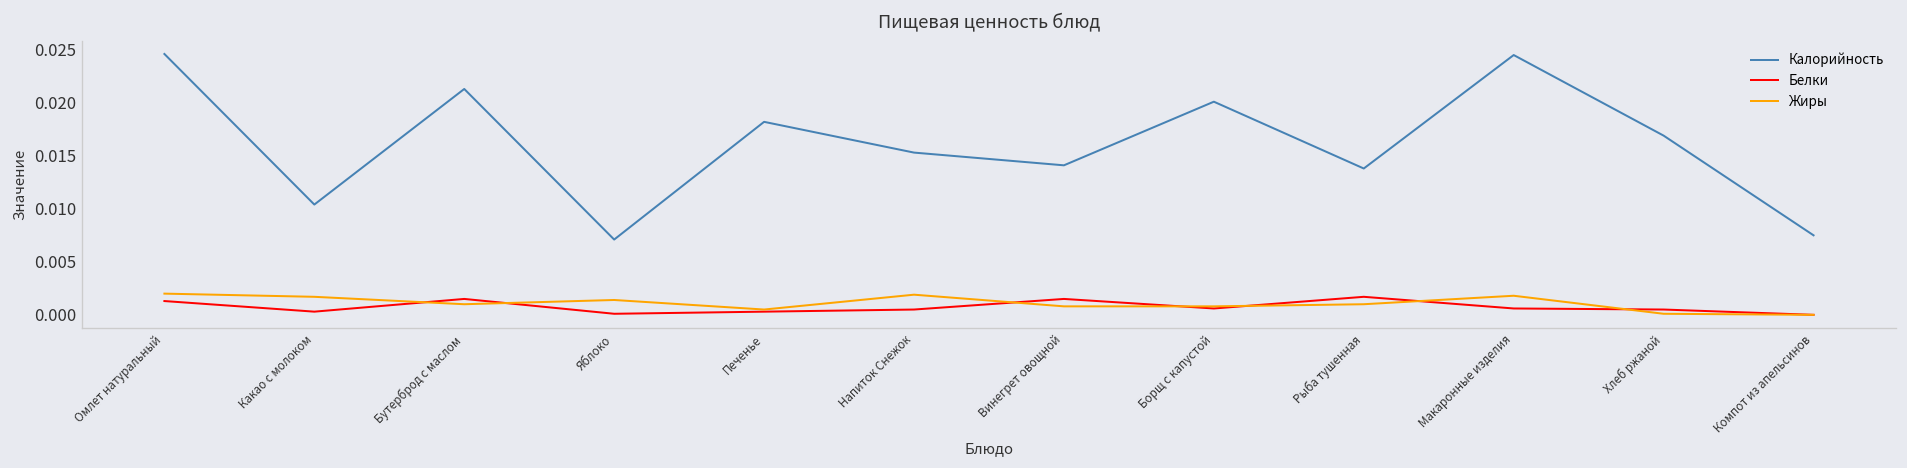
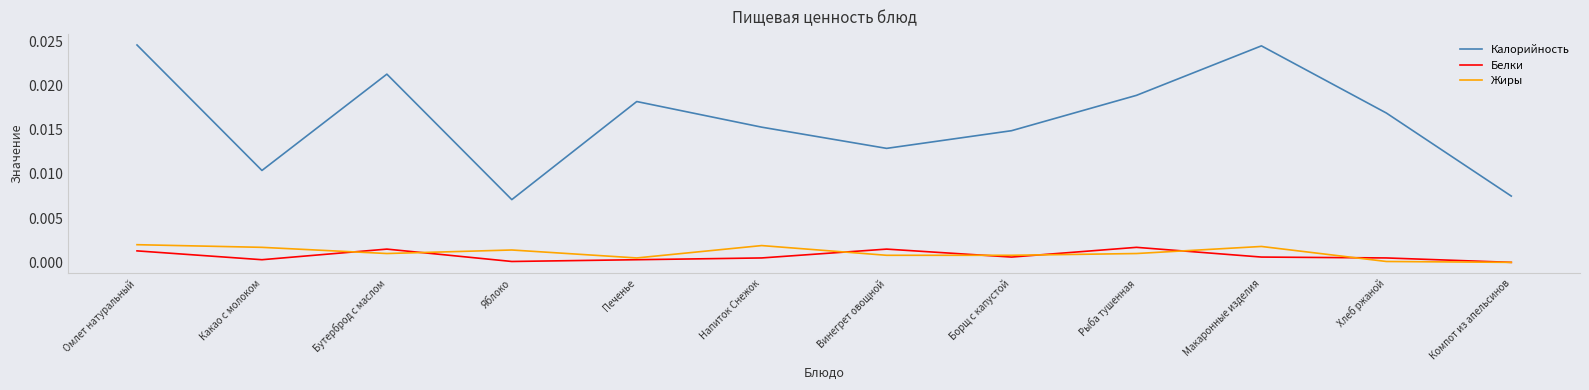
  {
    "Калорийность": {
      "Омлет натуральный": 0.025,
      "Какао с молоком": 0.010,
      "Бутерброд с маслом": 0.021,
      "Яблоко": 0.007,
      "Печенье": 0.018,
      "Напиток Снежок": 0.015,
-     "Винегрет овощной": 0.014,
-     "Борщ с капустой": 0.020,
-     "Рыба тушенная": 0.014,
+     "Винегрет овощной": 0.013,
+     "Борщ с капустой": 0.015,
+     "Рыба тушенная": 0.019,
      "Макаронные изделия": 0.025,
      "Хлеб ржаной": 0.017,
      "Компот из апельсинов": 0.008
    },
    "Белки": {
      "Омлет натуральный": 0.001,
      "Какао с молоком": 0.000,
      "Бутерброд с маслом": 0.002,
      "Яблоко": 0.000,
      "Напиток Снежок": 0.001,
      "Винегрет овощной": 0.002,
      "Рыба тушенная": 0.002,
      "Макаронные изделия": 0.001,
      "Хлеб ржаной": 0.001
    },
    "Жиры": {
      "Омлет натуральный": 0.002,
      "Какао с молоком": 0.002,
      "Бутерброд с маслом": 0.001,
      "Яблоко": 0.001,
      "Напиток Снежок": 0.002,
      "Винегрет овощной": 0.001,
      "Рыба тушенная": 0.001,
      "Макаронные изделия": 0.002,
      "Хлеб ржаной": 0.000
    }
  }
